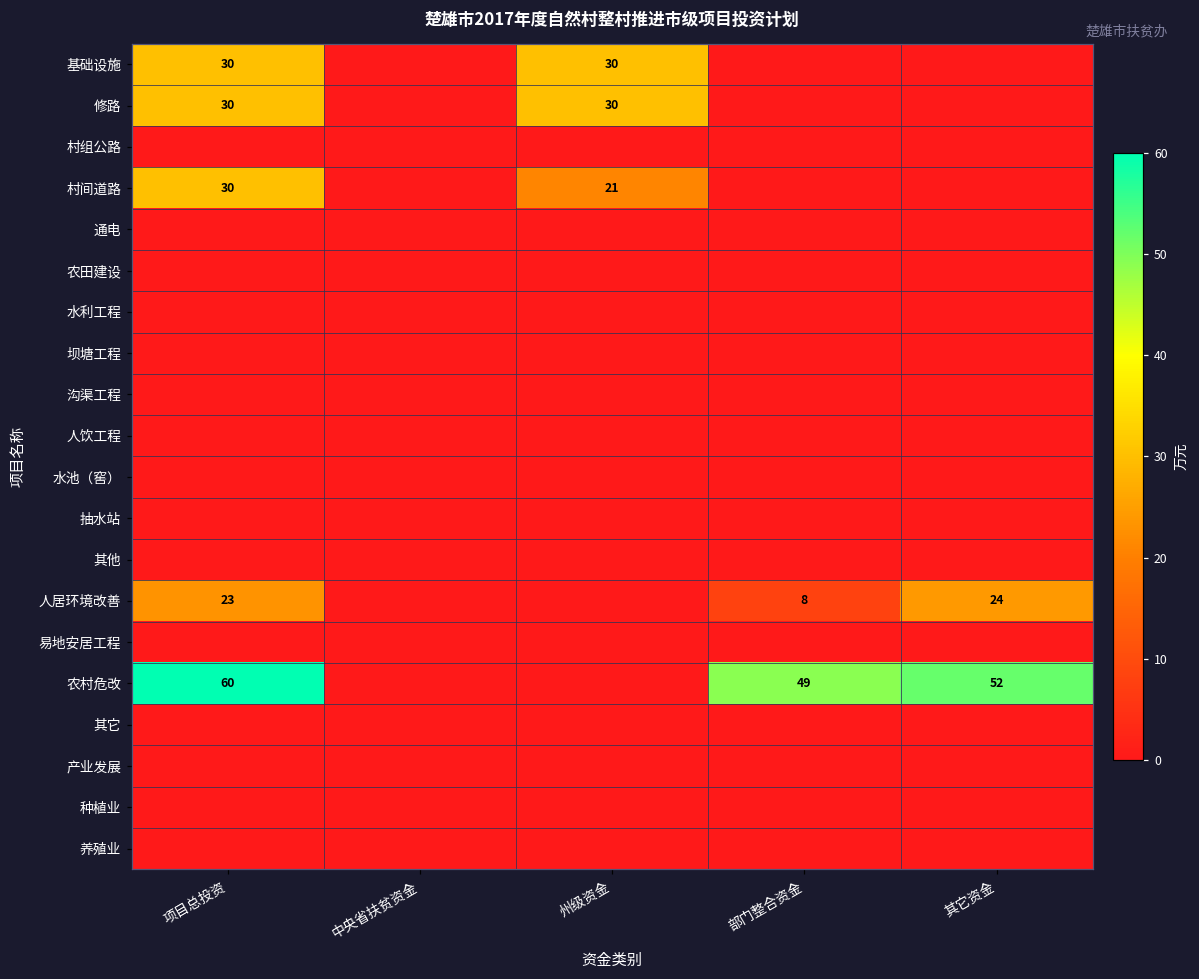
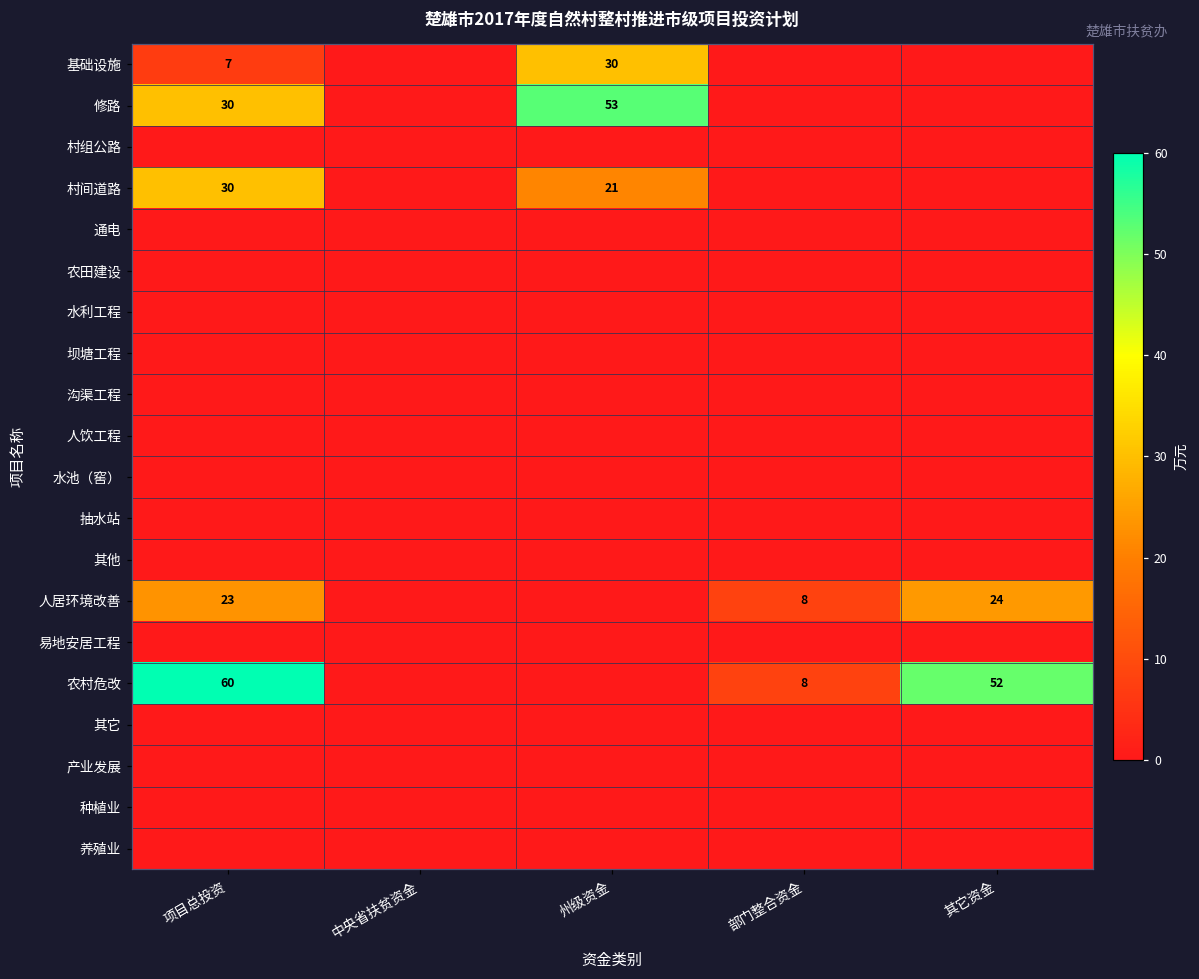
  {
    "基础设施": {
-     "项目总投资": 30,
+     "项目总投资": 7,
      "州级资金": 30
    },
    "修路": {
      "项目总投资": 30,
-     "州级资金": 30
+     "州级资金": 53
    },
    "村间道路": {
      "项目总投资": 30,
      "州级资金": 21
    },
    "人居环境改善": {
      "项目总投资": 23,
      "部门整合资金": 8,
      "其它资金": 24
    },
    "农村危改": {
      "项目总投资": 60,
-     "部门整合资金": 49,
+     "部门整合资金": 8,
      "其它资金": 52
    }
  }
